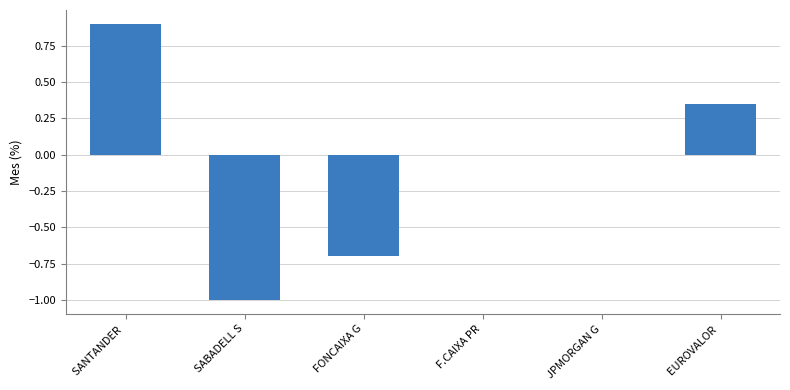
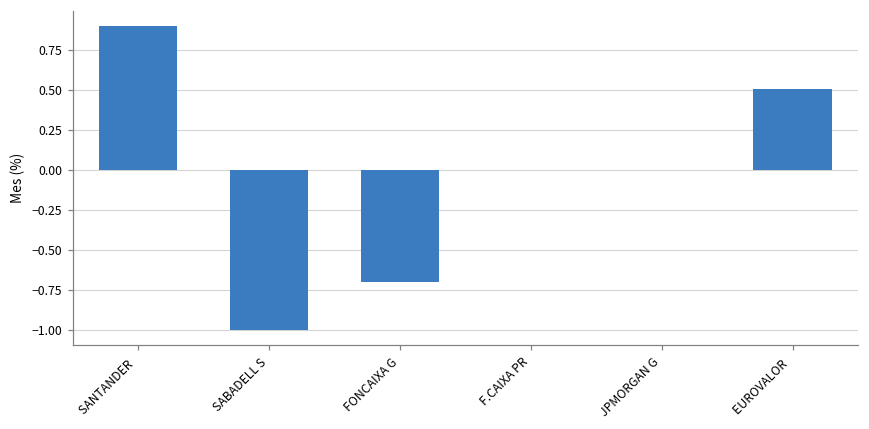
  {
    "SANTANDER": 0.90,
    "SABADELL S": -1.00,
    "FONCAIXA G": -0.70,
    "F.CAIXA PR": 0.00,
    "JPMORGAN G": 0.00,
-   "EUROVALOR": 0.35
+   "EUROVALOR": 0.51
  }
